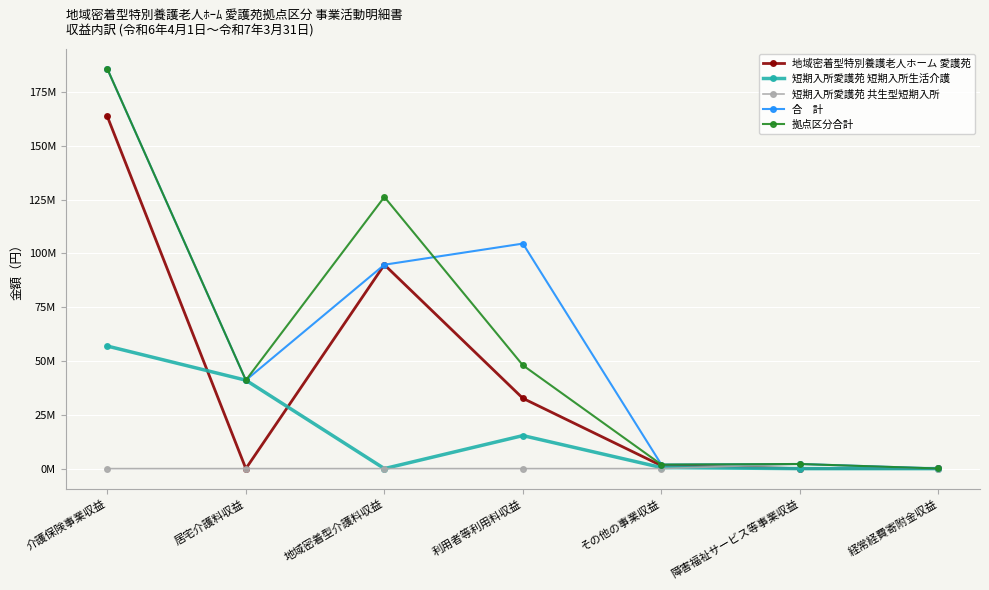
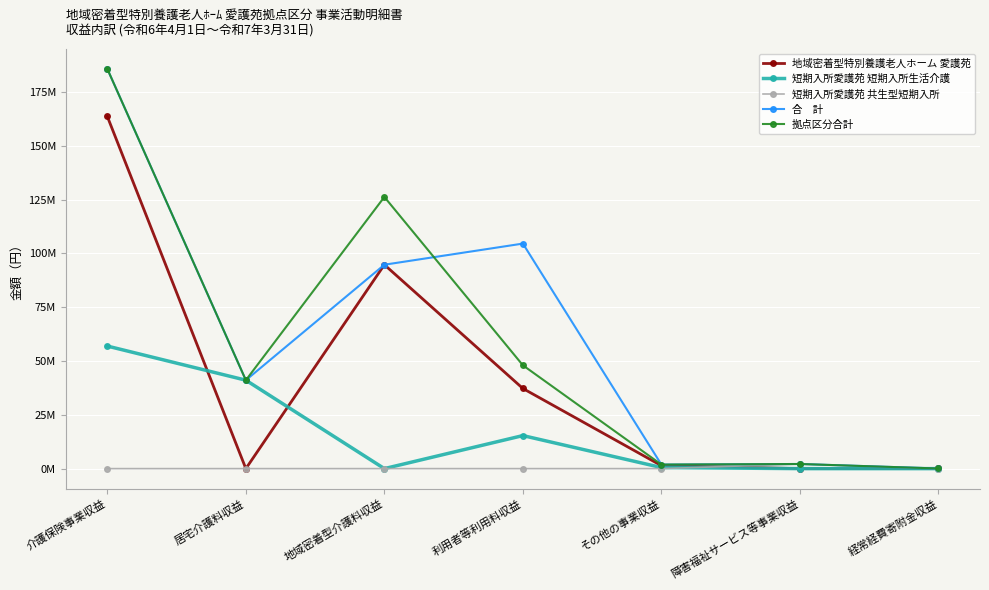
  {
    "地域密着型特別養護老人ホーム 愛護苑": {
      "介護保険事業収益": 164000000,
-     "利用者等利用料収益": 33000000
+     "利用者等利用料収益": 37000000
    },
    "短期入所愛護苑 短期入所生活介護": {
      "介護保険事業収益": 57000000,
      "利用者等利用料収益": 15000000
    },
    "短期入所愛護苑 共生型短期入所": {
      "介護保険事業収益": 0,
      "利用者等利用料収益": 0
    },
    "合 計": {
      "利用者等利用料収益": 105000000
    },
    "拠点区分合計": {
      "地域密着型介護料収益": 126000000,
      "利用者等利用料収益": 48000000
    }
  }
